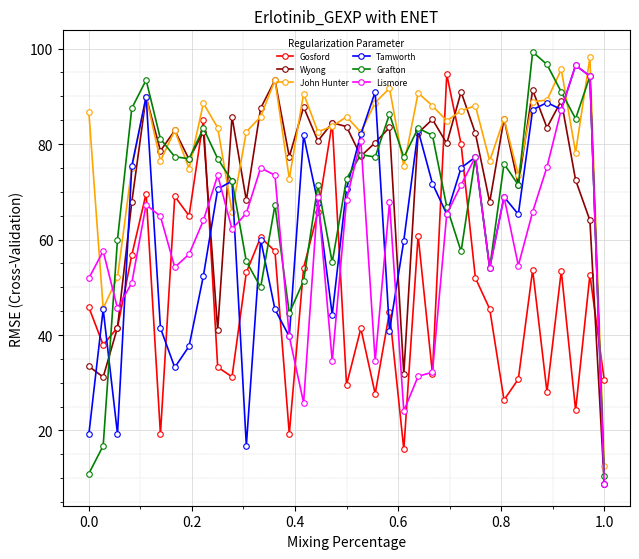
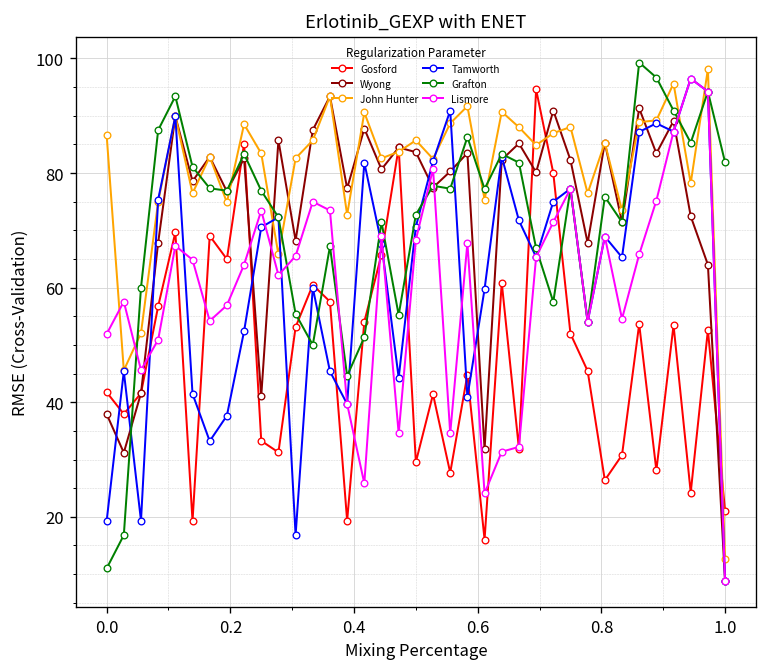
  {
    "Gosford": {
-     "0.0": 46,
-     "1.0": 31
+     "0.0": 42,
+     "1.0": 21
    },
    "Wyong": {
-     "0.0": 33
+     "0.0": 38
    },
    "John Hunter": {
      "0.0": 87,
      "1.0": 13
    },
    "Tamworth": {
      "0.0": 19
    },
    "Grafton": {
      "0.0": 11,
-     "1.0": 11
+     "1.0": 82
    },
    "Lismore": {
      "0.0": 52
    }
  }
